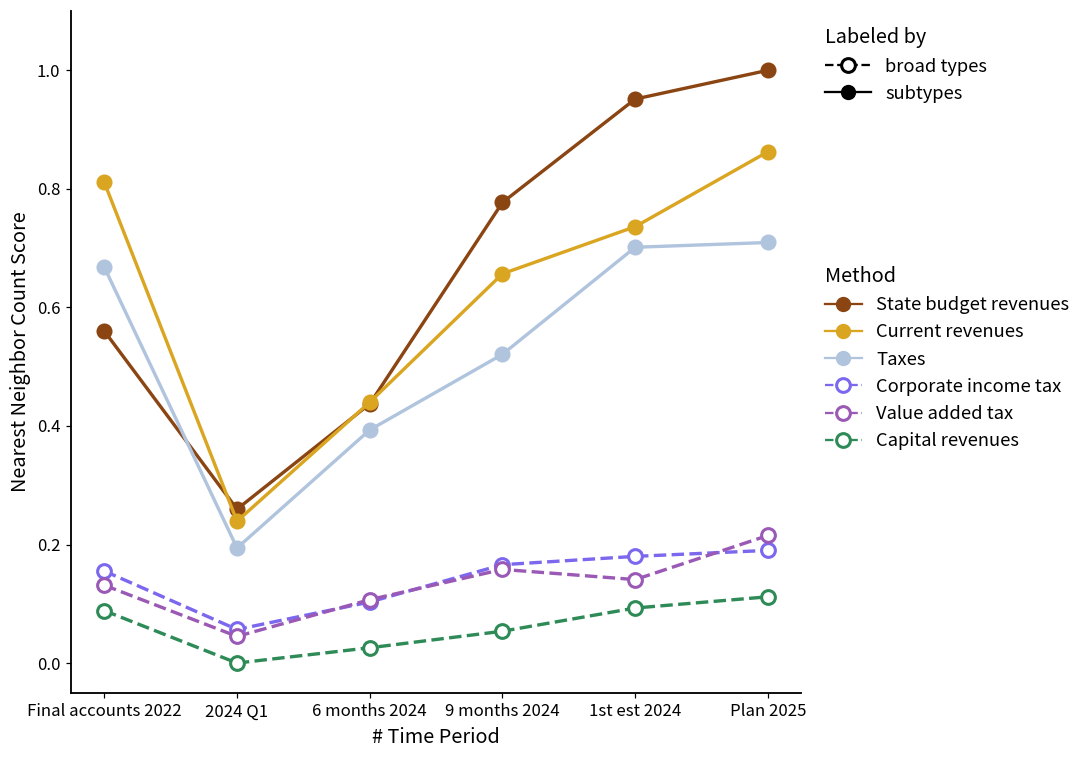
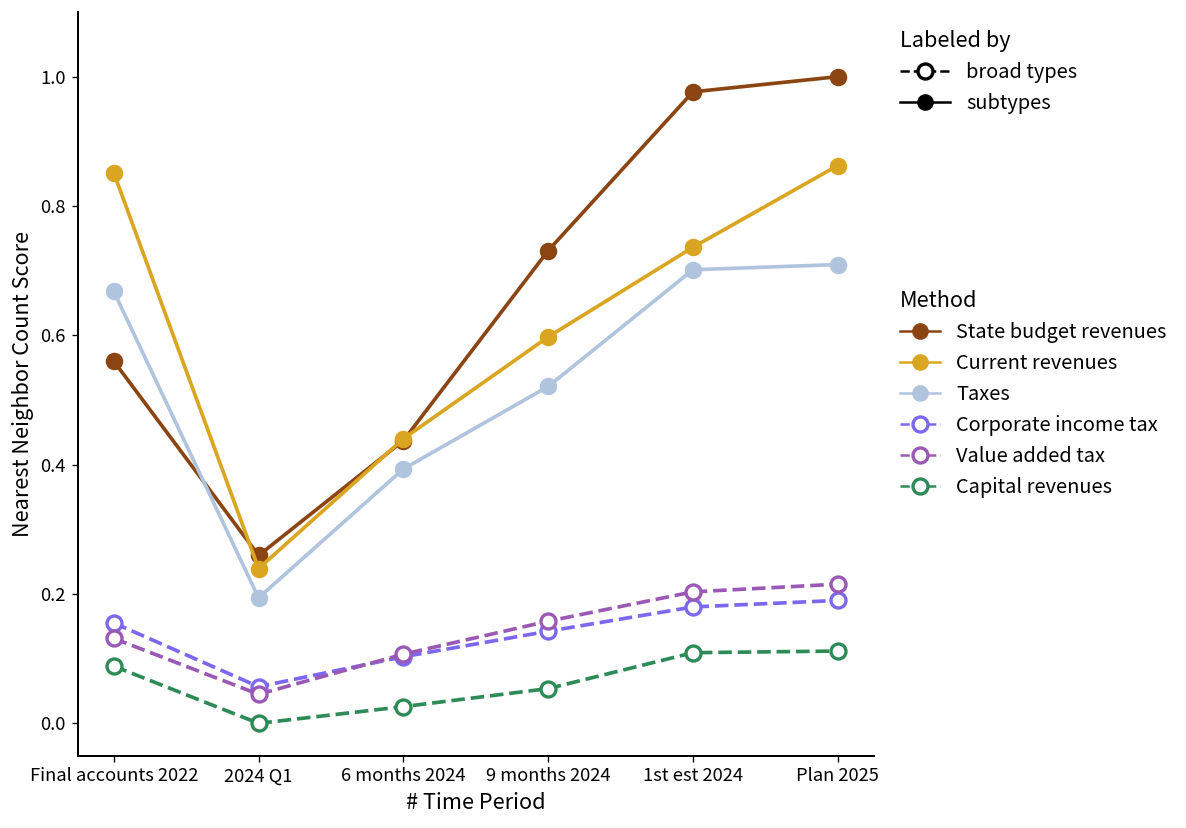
  {
    "State budget revenues": {
      "Final accounts 2022": 0.56,
      "2024 Q1": 0.26,
-     "9 months 2024": 0.78,
-     "1st est 2024": 0.95,
+     "9 months 2024": 0.73,
+     "1st est 2024": 0.98,
      "Plan 2025": 1.00
    },
    "Current revenues": {
-     "Final accounts 2022": 0.81,
+     "Final accounts 2022": 0.85,
      "2024 Q1": 0.24,
-     "9 months 2024": 0.66,
+     "9 months 2024": 0.60,
      "1st est 2024": 0.74,
      "Plan 2025": 0.86
    },
    "Taxes": {
      "Final accounts 2022": 0.67,
      "2024 Q1": 0.19,
      "6 months 2024": 0.39,
      "9 months 2024": 0.52,
      "1st est 2024": 0.70,
      "Plan 2025": 0.71
    },
    "Corporate income tax": {
      "Final accounts 2022": 0.16,
      "2024 Q1": 0.06,
-     "9 months 2024": 0.17,
+     "9 months 2024": 0.14,
      "1st est 2024": 0.18,
      "Plan 2025": 0.19
    },
    "Value added tax": {
      "Final accounts 2022": 0.13,
      "2024 Q1": 0.04,
      "9 months 2024": 0.16,
-     "1st est 2024": 0.14,
+     "1st est 2024": 0.20,
      "Plan 2025": 0.22
    },
    "Capital revenues": {
      "Final accounts 2022": 0.09,
      "2024 Q1": 0.00,
      "6 months 2024": 0.03,
      "9 months 2024": 0.05,
-     "1st est 2024": 0.09,
+     "1st est 2024": 0.11,
      "Plan 2025": 0.11
    }
  }
